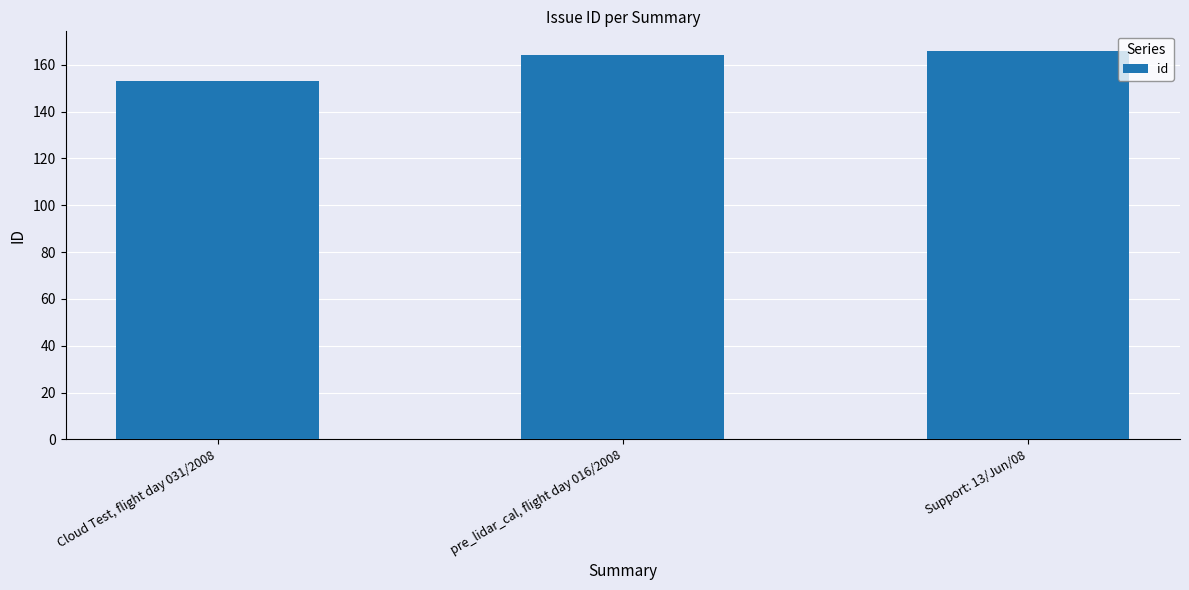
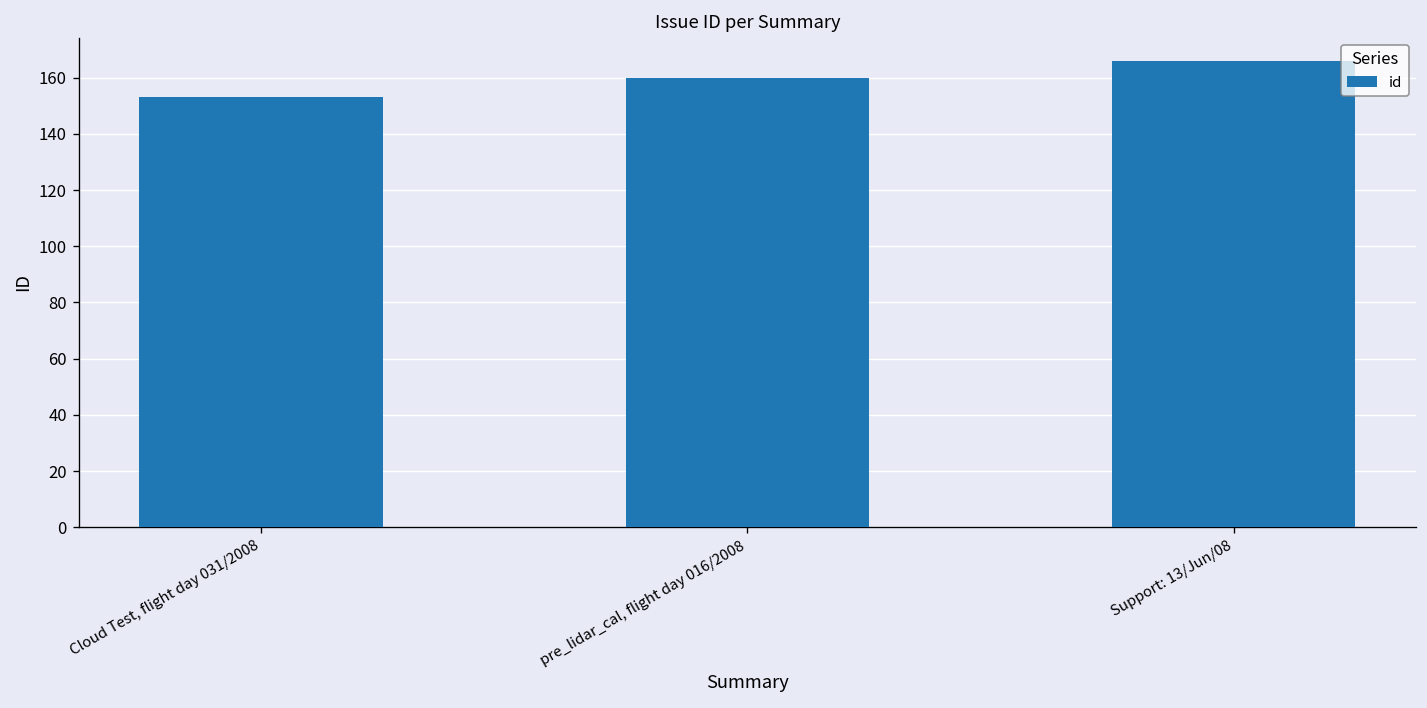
  {
    "Cloud Test, flight day 031/2008": 153,
-   "pre_lidar_cal, flight day 016/2008": 164,
+   "pre_lidar_cal, flight day 016/2008": 160,
    "Support: 13/Jun/08": 166
  }
